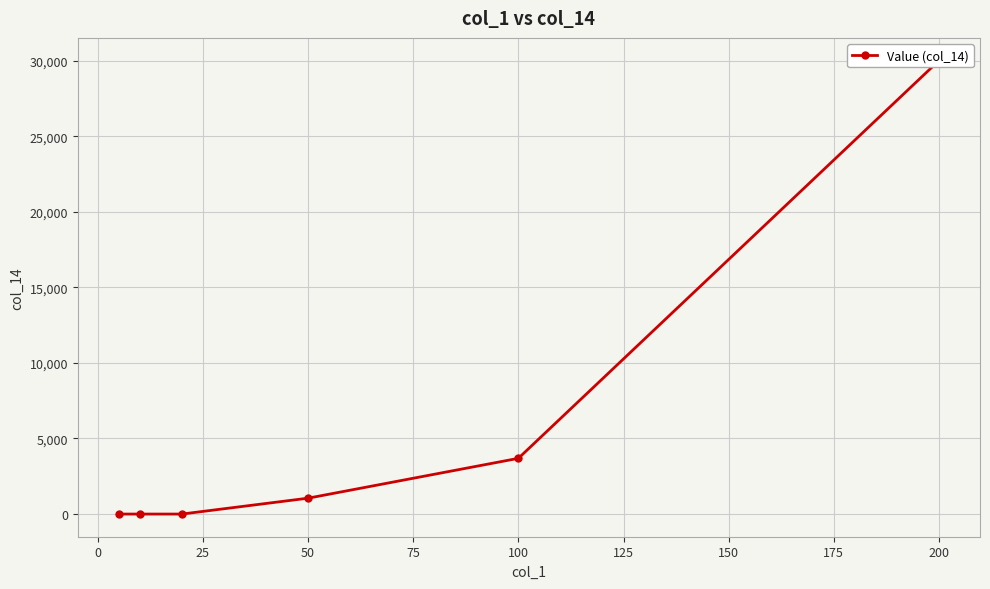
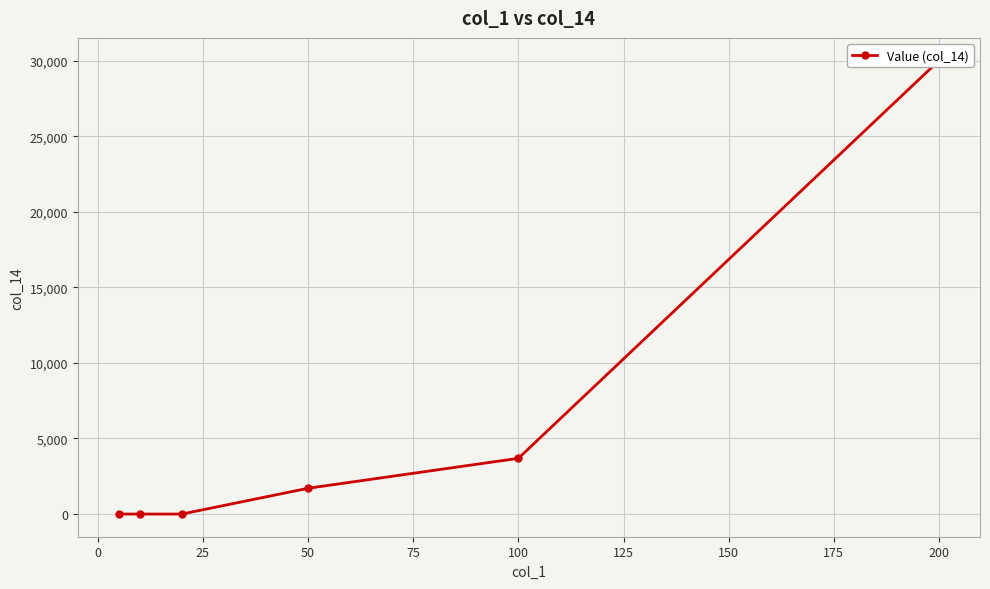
  {
-   "50": "1,100",
+   "50": "1,700",
    "100": "3,700"
  }
